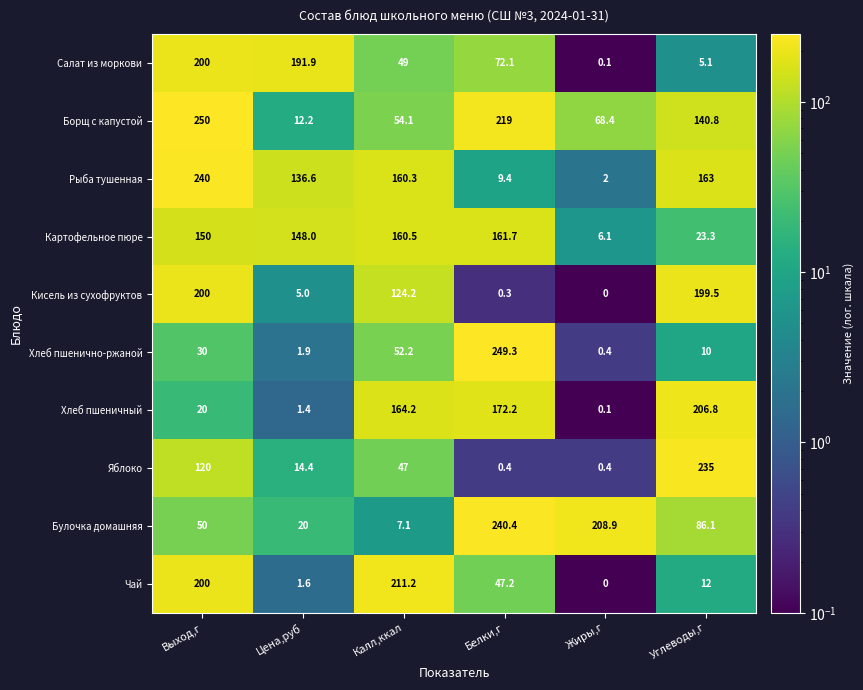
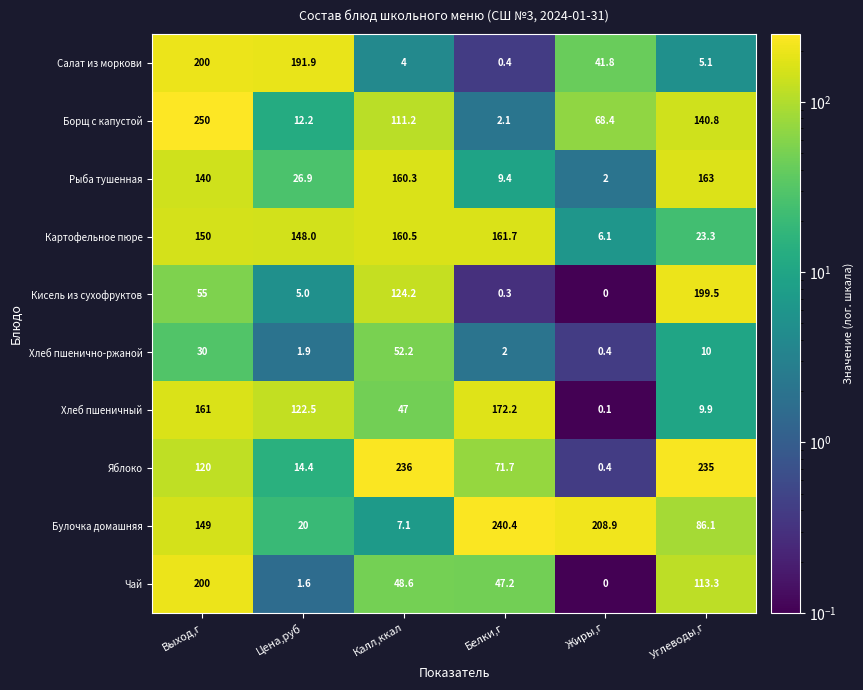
  {
    "Салат из моркови": {
      "Выход,г": 200,
      "Цена,руб": 191.9,
-     "Калл,ккал": 49,
-     "Белки,г": 72.1,
-     "Жиры,г": 0.1,
+     "Калл,ккал": 4,
+     "Белки,г": 0.4,
+     "Жиры,г": 41.8,
      "Углеводы,г": 5.1
    },
    "Борщ с капустой": {
      "Выход,г": 250,
      "Цена,руб": 12.2,
-     "Калл,ккал": 54.1,
-     "Белки,г": 219,
+     "Калл,ккал": 111.2,
+     "Белки,г": 2.1,
      "Жиры,г": 68.4,
      "Углеводы,г": 140.8
    },
    "Рыба тушенная": {
-     "Выход,г": 240,
-     "Цена,руб": 136.6,
+     "Выход,г": 140,
+     "Цена,руб": 26.9,
      "Калл,ккал": 160.3,
      "Белки,г": 9.4,
      "Жиры,г": 2,
      "Углеводы,г": 163
    },
    "Картофельное пюре": {
      "Выход,г": 150,
      "Цена,руб": 148.0,
      "Калл,ккал": 160.5,
      "Белки,г": 161.7,
      "Жиры,г": 6.1,
      "Углеводы,г": 23.3
    },
    "Кисель из сухофруктов": {
-     "Выход,г": 200,
+     "Выход,г": 55,
      "Цена,руб": 5.0,
      "Калл,ккал": 124.2,
      "Белки,г": 0.3,
      "Жиры,г": 0,
      "Углеводы,г": 199.5
    },
    "Хлеб пшенично-ржаной": {
      "Выход,г": 30,
      "Цена,руб": 1.9,
      "Калл,ккал": 52.2,
-     "Белки,г": 249.3,
+     "Белки,г": 2,
      "Жиры,г": 0.4,
      "Углеводы,г": 10
    },
    "Хлеб пшеничный": {
-     "Выход,г": 20,
-     "Цена,руб": 1.4,
-     "Калл,ккал": 164.2,
+     "Выход,г": 161,
+     "Цена,руб": 122.5,
+     "Калл,ккал": 47,
      "Белки,г": 172.2,
      "Жиры,г": 0.1,
-     "Углеводы,г": 206.8
+     "Углеводы,г": 9.9
    },
    "Яблоко": {
      "Выход,г": 120,
      "Цена,руб": 14.4,
-     "Калл,ккал": 47,
-     "Белки,г": 0.4,
+     "Калл,ккал": 236,
+     "Белки,г": 71.7,
      "Жиры,г": 0.4,
      "Углеводы,г": 235
    },
    "Булочка домашняя": {
-     "Выход,г": 50,
+     "Выход,г": 149,
      "Цена,руб": 20,
      "Калл,ккал": 7.1,
      "Белки,г": 240.4,
      "Жиры,г": 208.9,
      "Углеводы,г": 86.1
    },
    "Чай": {
      "Выход,г": 200,
      "Цена,руб": 1.6,
-     "Калл,ккал": 211.2,
+     "Калл,ккал": 48.6,
      "Белки,г": 47.2,
      "Жиры,г": 0,
-     "Углеводы,г": 12
+     "Углеводы,г": 113.3
    }
  }
